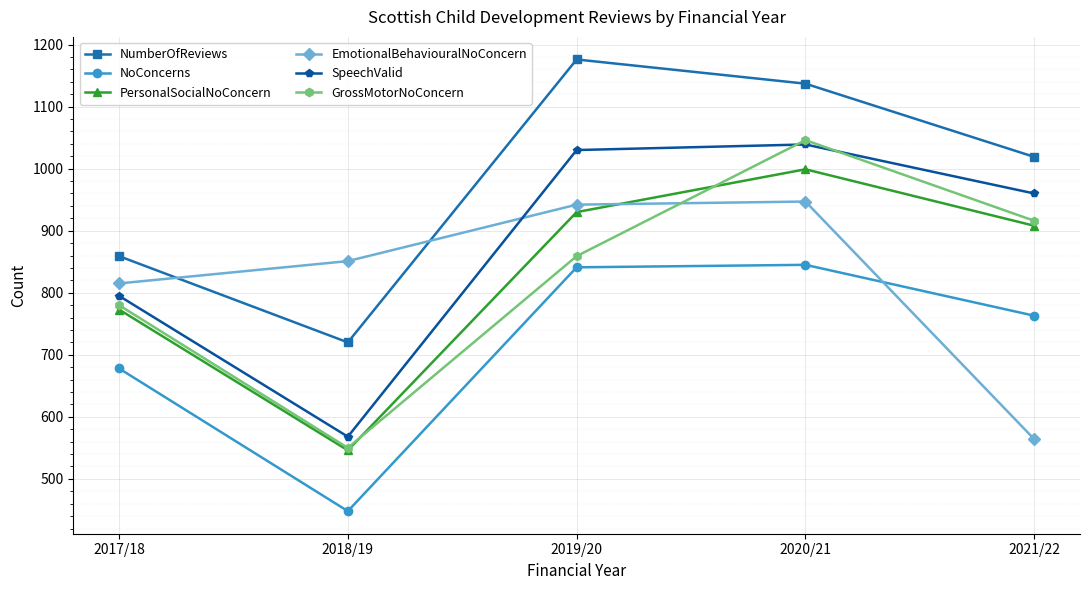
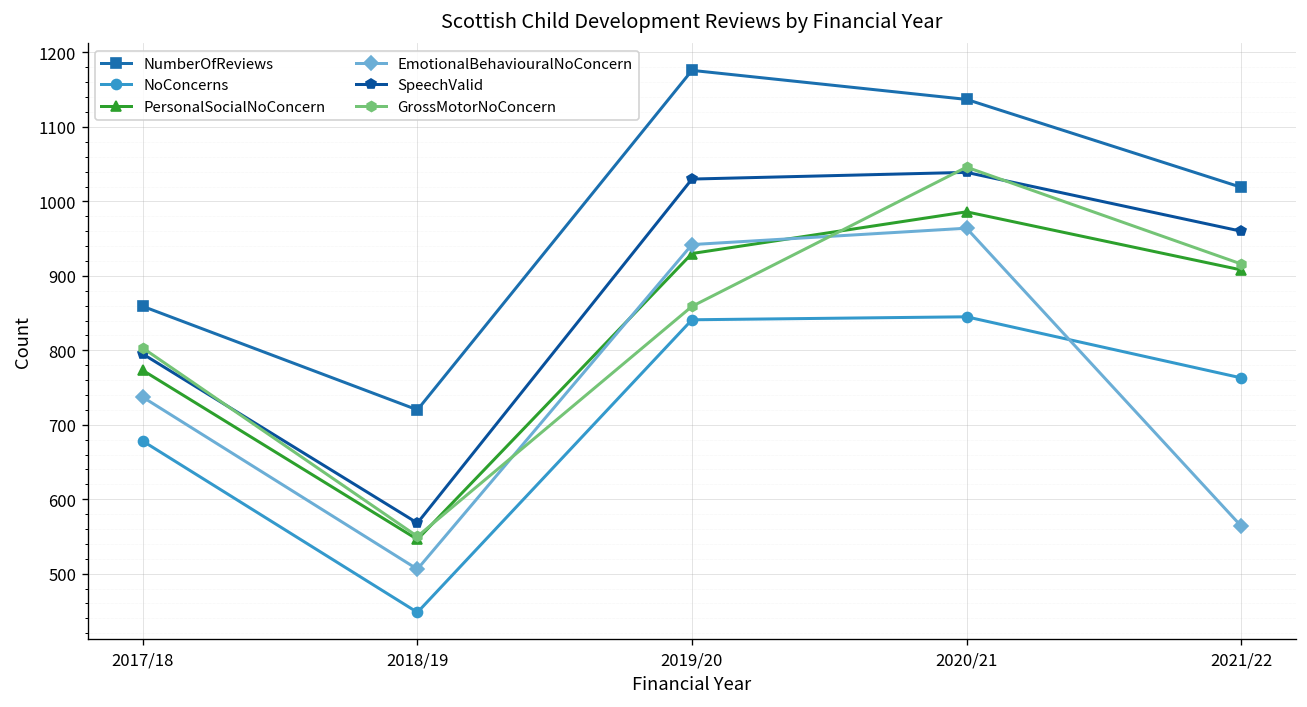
  {
    "PersonalSocialNoConcern": {
      "2017/18": 770,
      "2019/20": 930,
-     "2020/21": 1000,
+     "2020/21": 990,
      "2021/22": 910
    },
    "EmotionalBehaviouralNoConcern": {
-     "2017/18": 820,
-     "2018/19": 850,
+     "2017/18": 740,
+     "2018/19": 510,
      "2019/20": 940,
-     "2020/21": 950,
+     "2020/21": 960,
      "2021/22": 560
    },
    "GrossMotorNoConcern": {
-     "2017/18": 780,
+     "2017/18": 800,
      "2019/20": 860,
      "2020/21": 1050,
      "2021/22": 920
    }
  }
